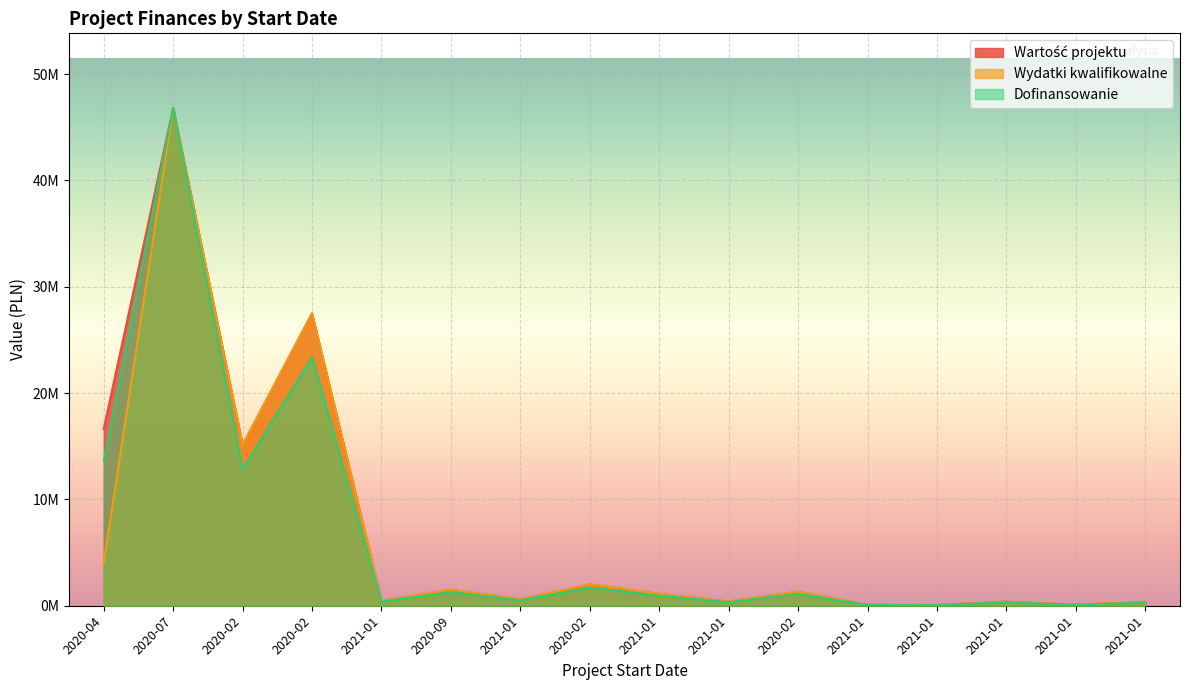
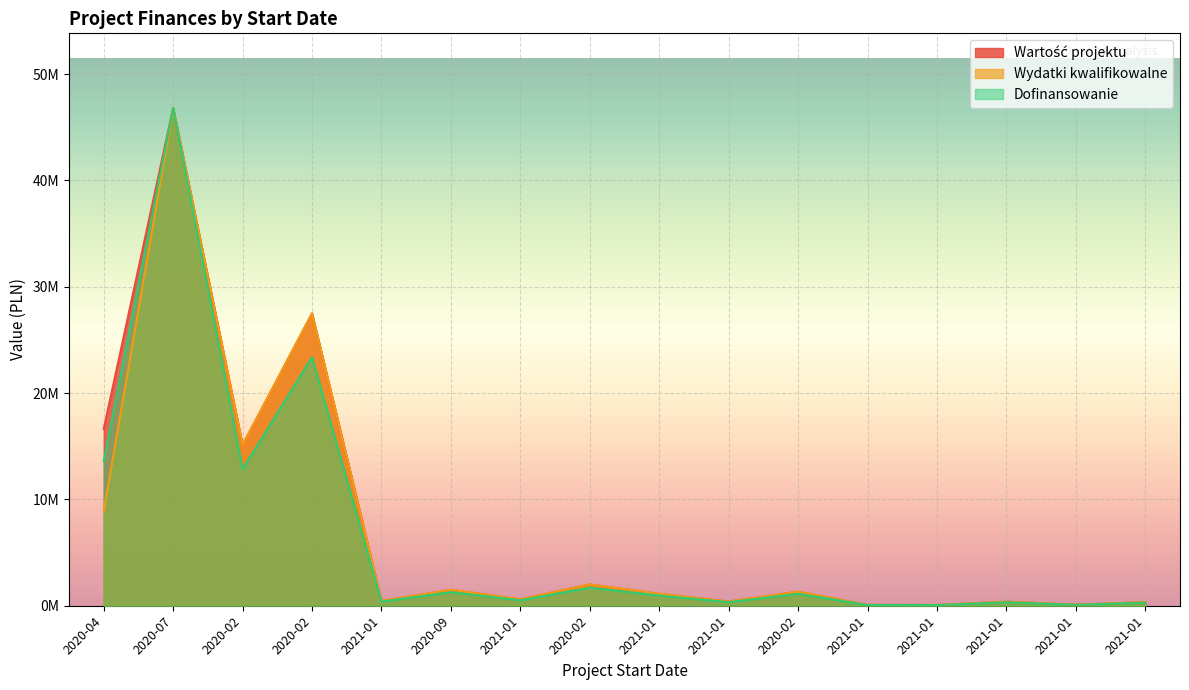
  {
    "Wartość projektu": {
      "2020-04": 16600000
    },
    "Wydatki kwalifikowalne": {
-     "2020-04": 4000000
+     "2020-04": 8900000
    },
    "Dofinansowanie": {
      "2020-04": 13600000
    }
  }
